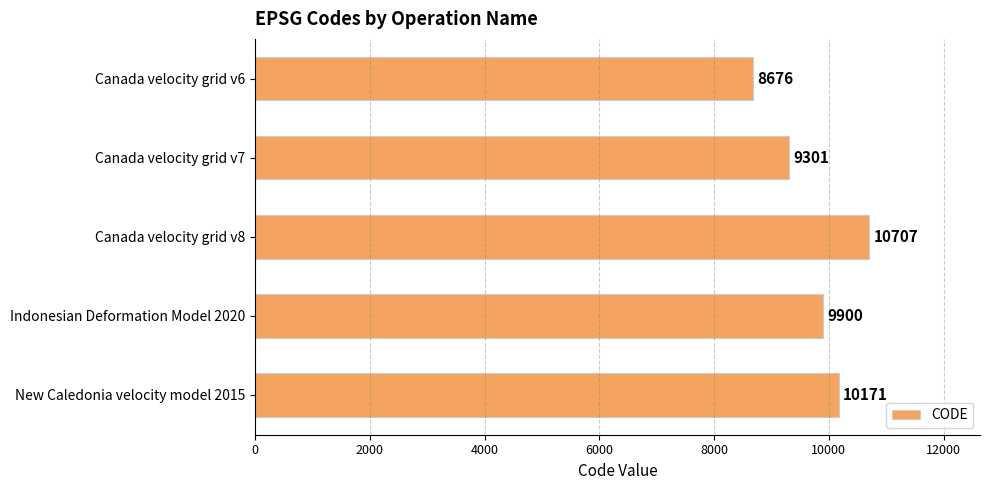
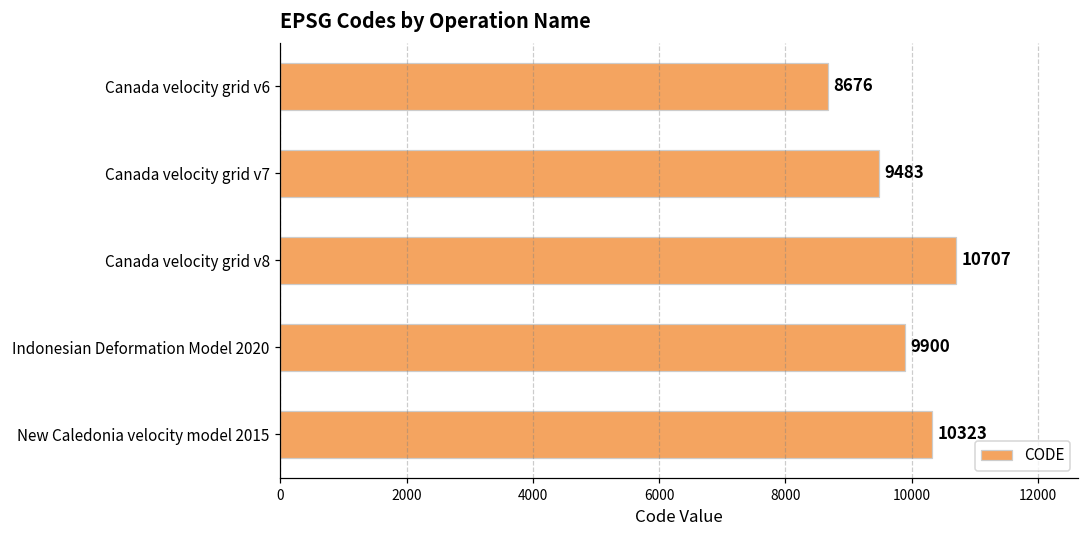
  {
    "Canada velocity grid v6": 8676,
-   "Canada velocity grid v7": 9301,
+   "Canada velocity grid v7": 9483,
    "Canada velocity grid v8": 10707,
    "Indonesian Deformation Model 2020": 9900,
-   "New Caledonia velocity model 2015": 10171
+   "New Caledonia velocity model 2015": 10323
  }
